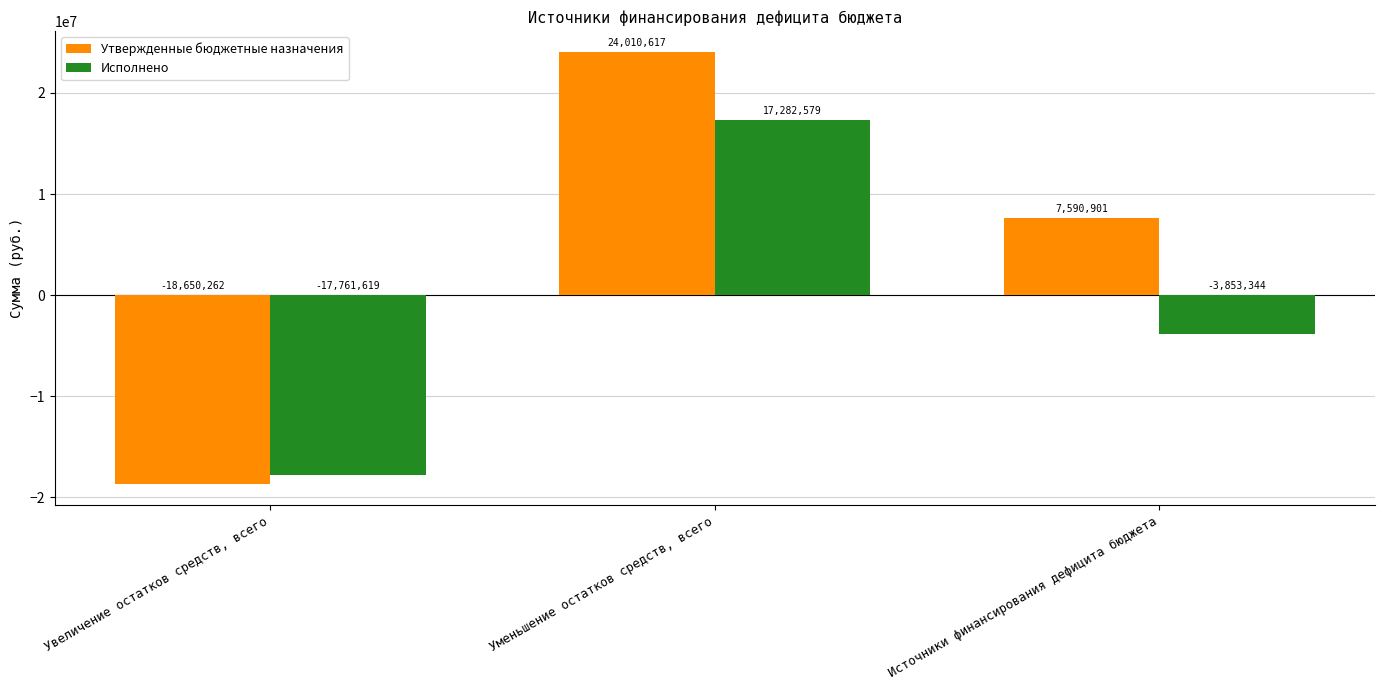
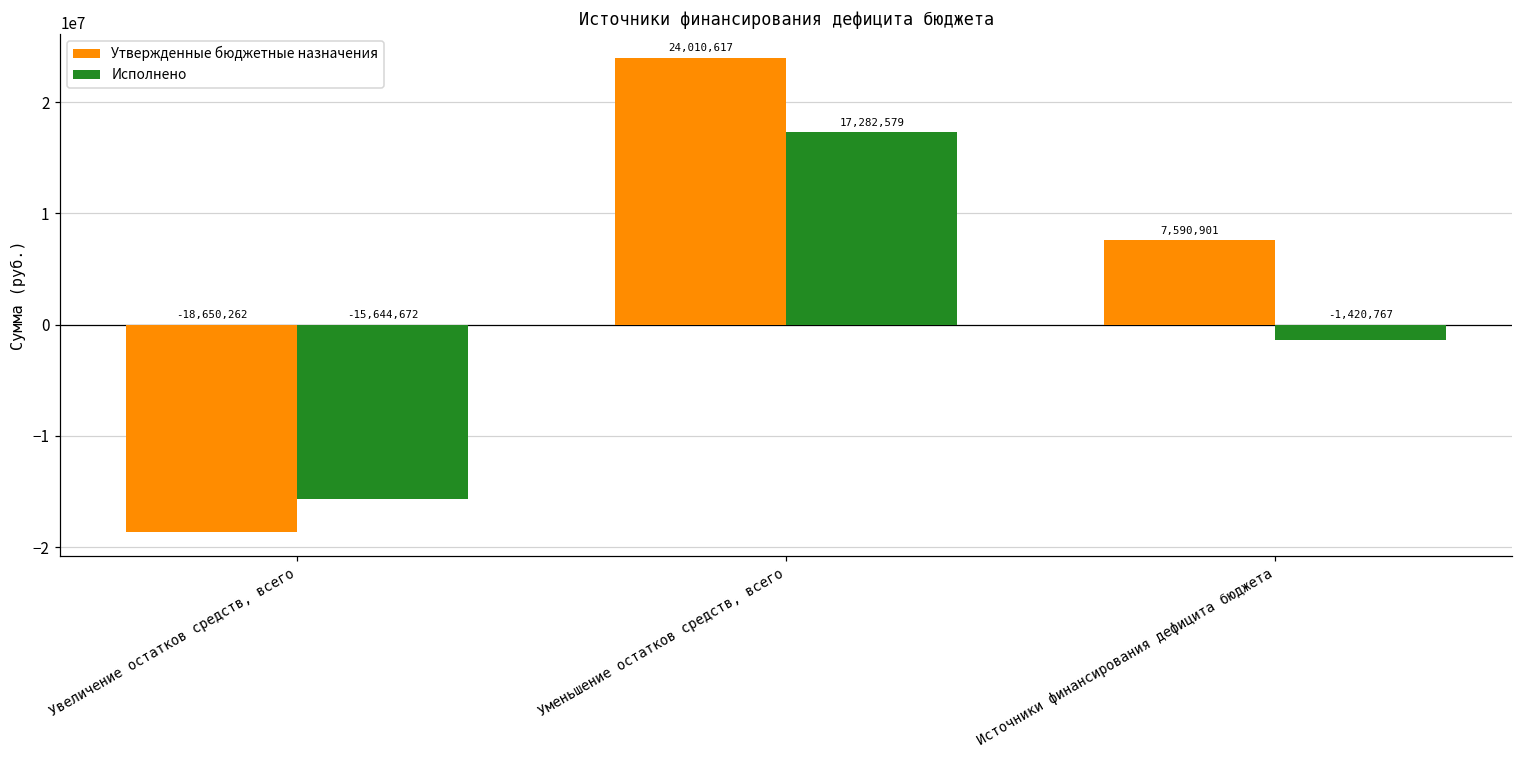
  {
    "Утвержденные бюджетные назначения": {
      "Уменьшение остатков средств, всего": "24,010,617",
      "Источники финансирования дефицита бюджета": "7,590,901"
    },
    "Исполнено": {
-     "Увеличение остатков средств, всего": "-17,761,619",
+     "Увеличение остатков средств, всего": "-15,644,672",
      "Уменьшение остатков средств, всего": "17,282,579",
-     "Источники финансирования дефицита бюджета": "-3,853,344"
+     "Источники финансирования дефицита бюджета": "-1,420,767"
    }
  }
